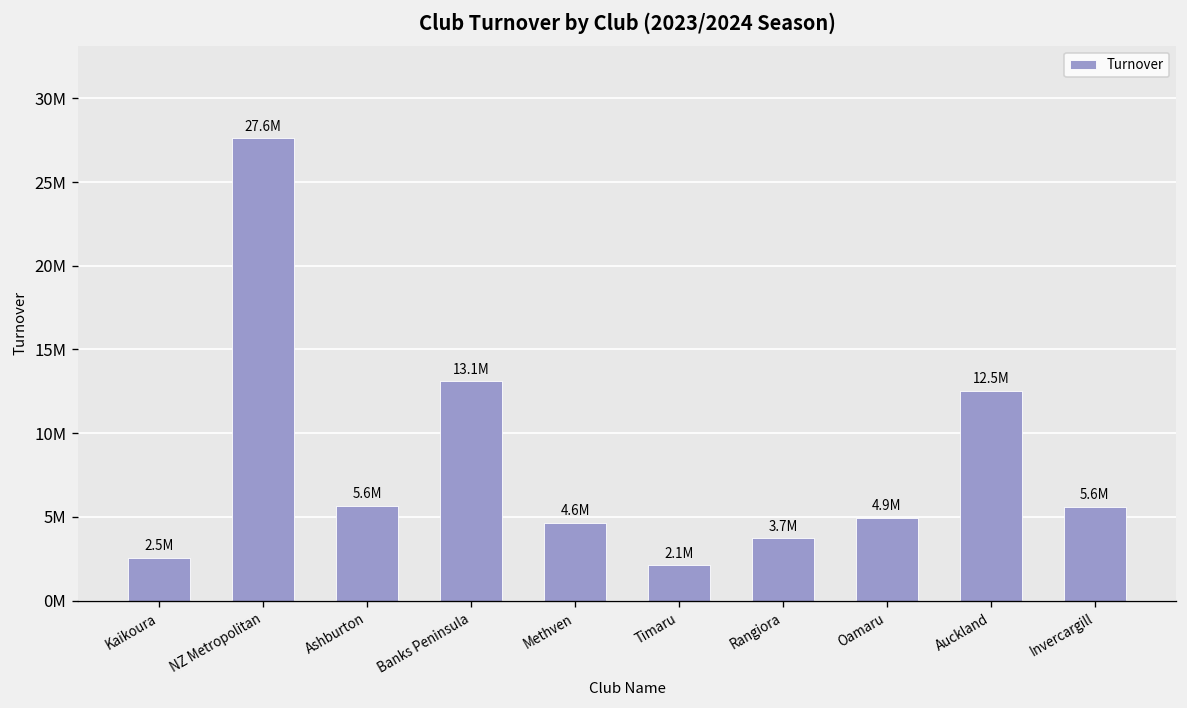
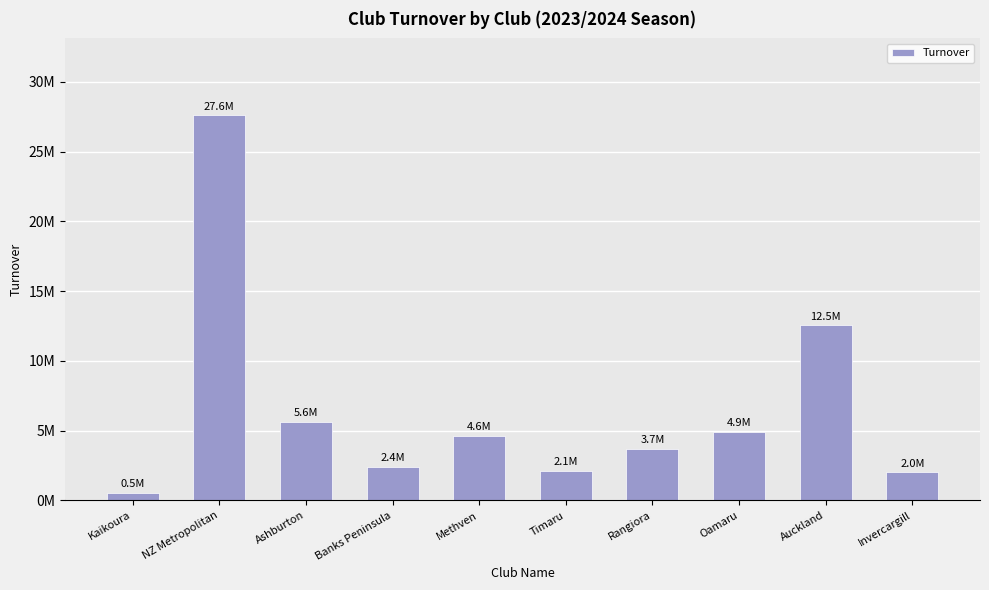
  {
-   "Kaikoura": "2.5M",
+   "Kaikoura": "0.5M",
    "NZ Metropolitan": "27.6M",
    "Ashburton": "5.6M",
-   "Banks Peninsula": "13.1M",
+   "Banks Peninsula": "2.4M",
    "Methven": "4.6M",
    "Timaru": "2.1M",
    "Rangiora": "3.7M",
    "Oamaru": "4.9M",
    "Auckland": "12.5M",
-   "Invercargill": "5.6M"
+   "Invercargill": "2.0M"
  }
